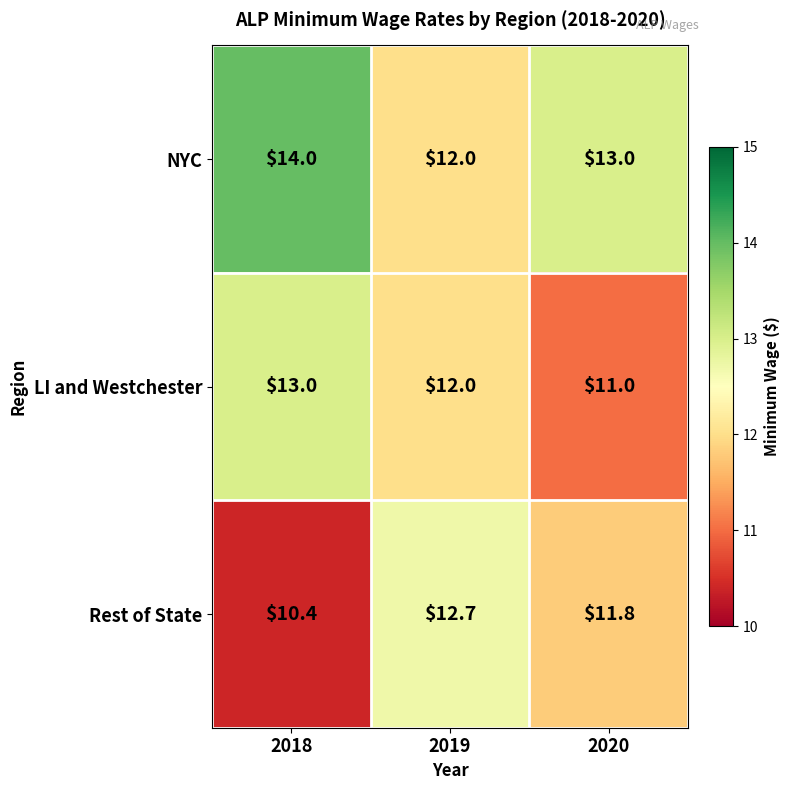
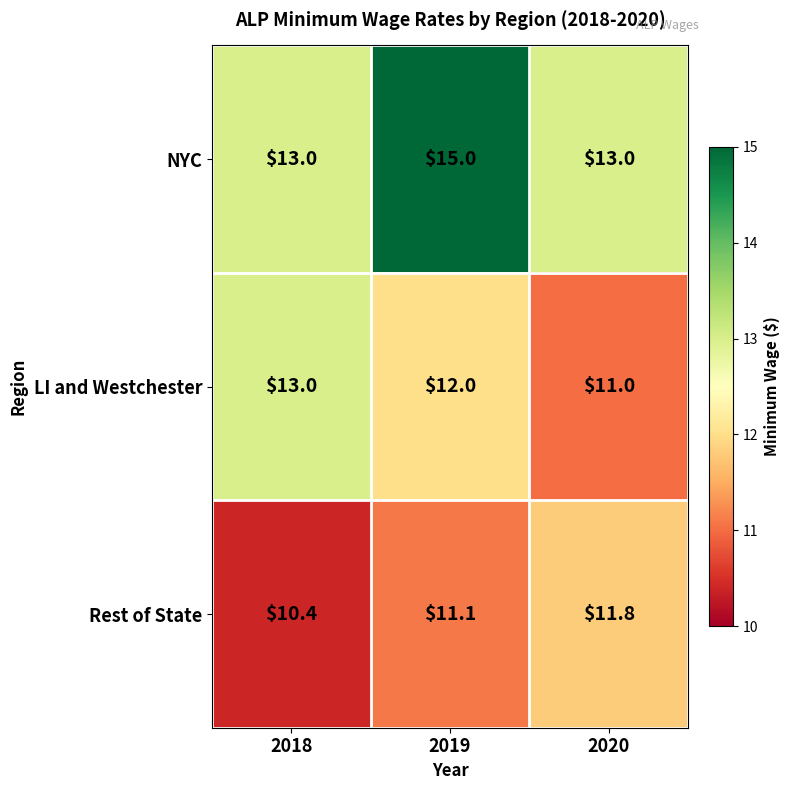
  {
    "NYC": {
-     "2018": "$14.0",
-     "2019": "$12.0",
+     "2018": "$13.0",
+     "2019": "$15.0",
      "2020": "$13.0"
    },
    "LI and Westchester": {
      "2018": "$13.0",
      "2019": "$12.0",
      "2020": "$11.0"
    },
    "Rest of State": {
      "2018": "$10.4",
-     "2019": "$12.7",
+     "2019": "$11.1",
      "2020": "$11.8"
    }
  }
